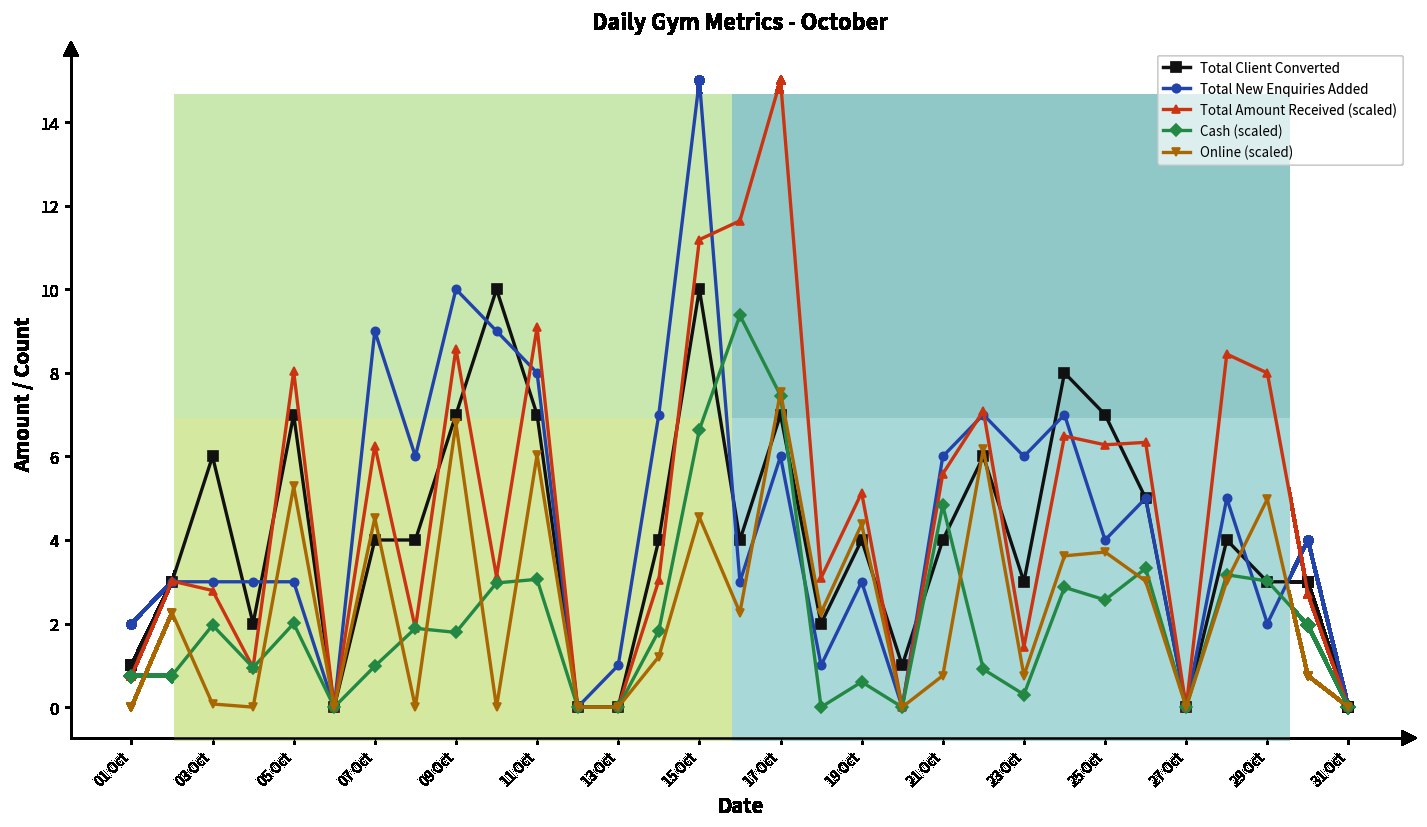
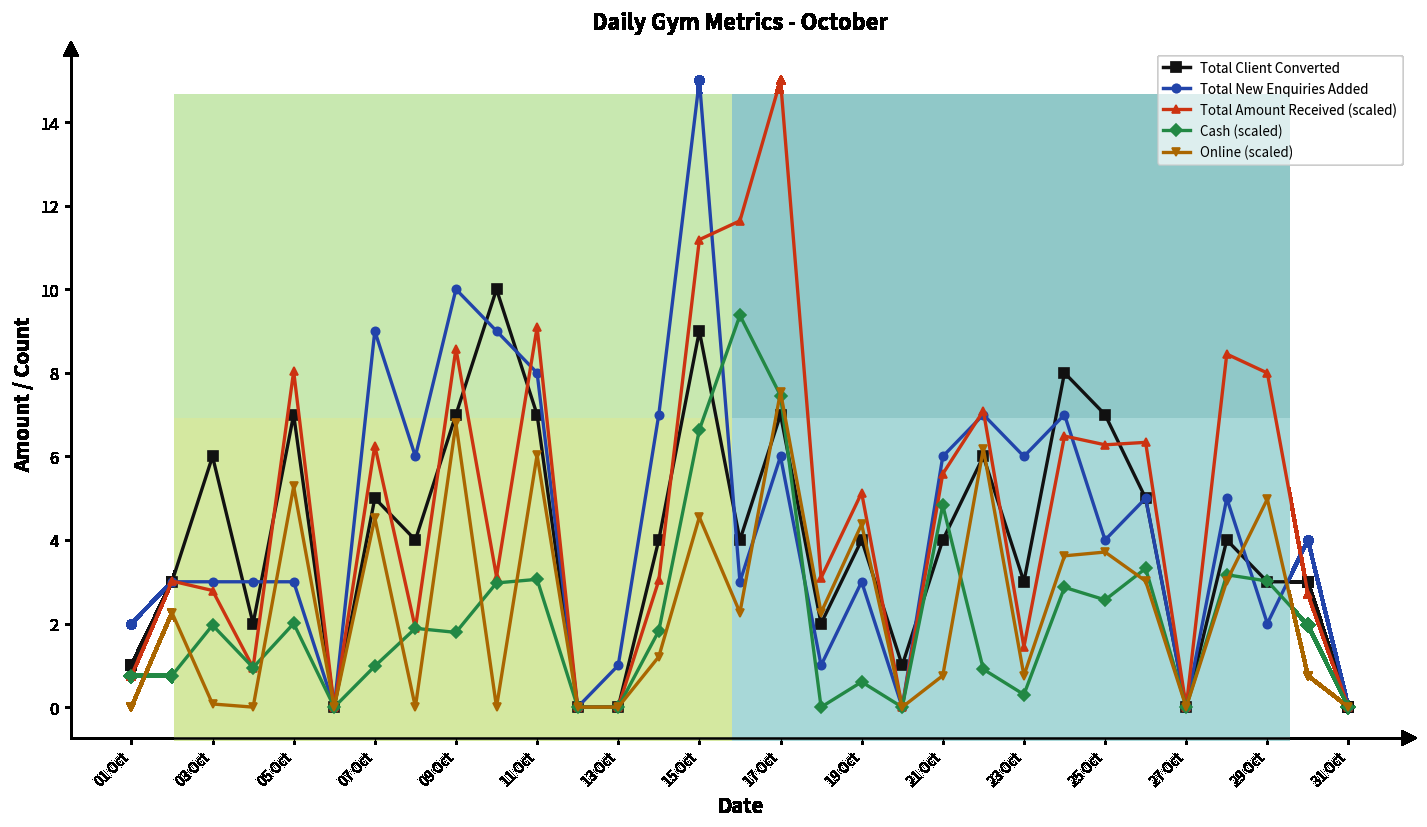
  {
    "Total Client Converted": {
      "01 Oct": 1,
      "03 Oct": 6,
      "05 Oct": 7,
-     "07 Oct": 4,
+     "07 Oct": 5,
      "09 Oct": 7,
      "11 Oct": 7,
-     "15 Oct": 10,
+     "15 Oct": 9,
      "17 Oct": 7,
      "19 Oct": 4,
      "21 Oct": 4,
      "23 Oct": 3,
      "25 Oct": 7
    },
    "Total New Enquiries Added": {
      "01 Oct": 2,
      "03 Oct": 3,
      "05 Oct": 3,
      "07 Oct": 9,
      "09 Oct": 10,
      "11 Oct": 8,
      "13 Oct": 1,
      "15 Oct": 15,
      "17 Oct": 6,
      "19 Oct": 3,
      "21 Oct": 6,
      "23 Oct": 6,
      "25 Oct": 4,
      "29 Oct": 2
    },
    "Total Amount Received (scaled)": {
      "03 Oct": 2.8,
      "05 Oct": 8,
      "07 Oct": 6.3,
      "09 Oct": 8.6,
      "11 Oct": 9.1,
      "15 Oct": 11.2,
      "17 Oct": 15,
      "19 Oct": 5.1,
      "21 Oct": 5.6,
      "23 Oct": 1.4,
      "25 Oct": 6.3,
      "29 Oct": 8
    },
    "Cash (scaled)": {
      "03 Oct": 2,
      "05 Oct": 2,
      "07 Oct": 1,
      "09 Oct": 1.8,
      "11 Oct": 3,
      "15 Oct": 6.6,
      "17 Oct": 7.5,
      "19 Oct": 0.6,
      "21 Oct": 4.8,
      "23 Oct": 0.3,
      "25 Oct": 2.6
    },
    "Online (scaled)": {
      "01 Oct": 0,
      "03 Oct": 0.1,
      "05 Oct": 5.3,
      "07 Oct": 4.5,
      "09 Oct": 6.8,
      "11 Oct": 6,
      "15 Oct": 4.5,
      "17 Oct": 7.5,
      "19 Oct": 4.4,
      "21 Oct": 0.8,
      "23 Oct": 0.8,
      "25 Oct": 3.7,
      "29 Oct": 5
    }
  }
